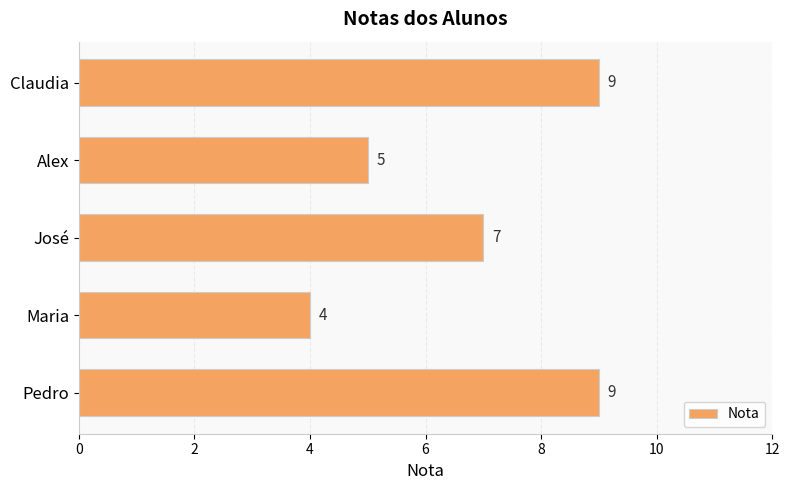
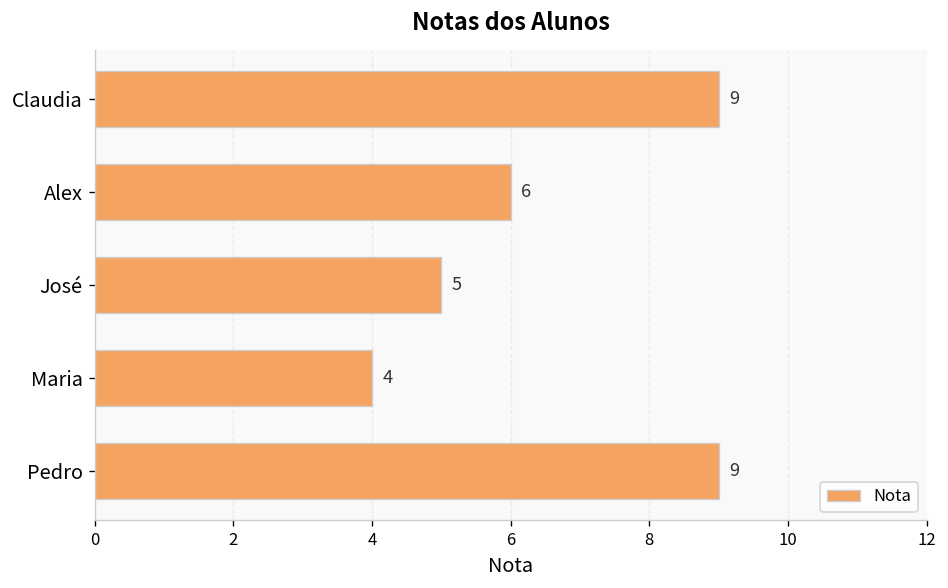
  {
    "Claudia": 9,
-   "Alex": 5,
-   "José": 7,
+   "Alex": 6,
+   "José": 5,
    "Maria": 4,
    "Pedro": 9
  }
